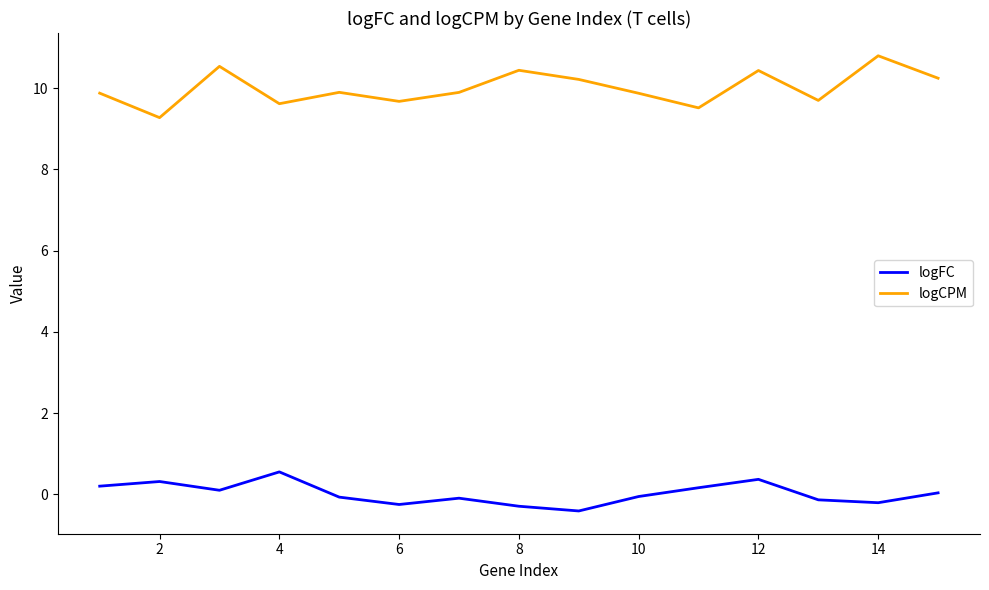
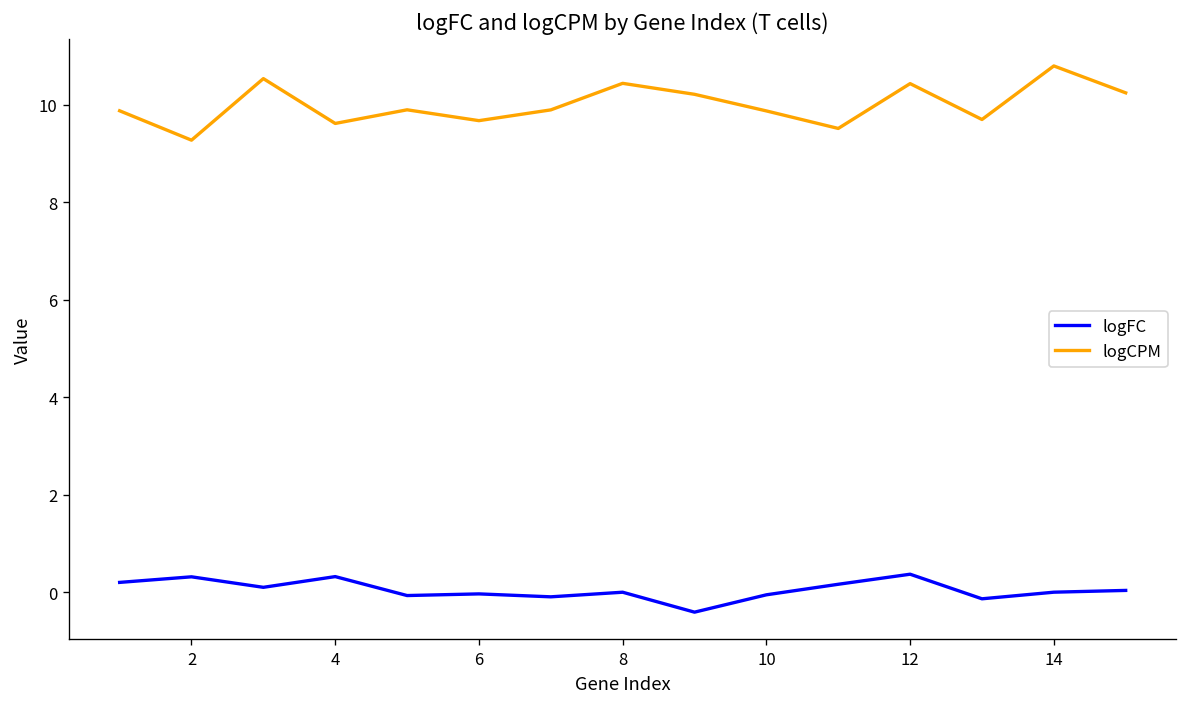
  {
    "logFC": {
      "2": 0.3,
-     "4": 0.6,
-     "6": -0.3,
-     "8": -0.3,
+     "4": 0.3,
+     "6": 0.0,
+     "8": 0.0,
      "10": -0.1,
      "12": 0.4,
-     "14": -0.2
+     "14": 0.0
    },
    "logCPM": {
      "2": 9.3,
      "4": 9.6,
      "6": 9.7,
      "8": 10.4,
      "10": 9.9,
      "12": 10.4,
      "14": 10.8
    }
  }
